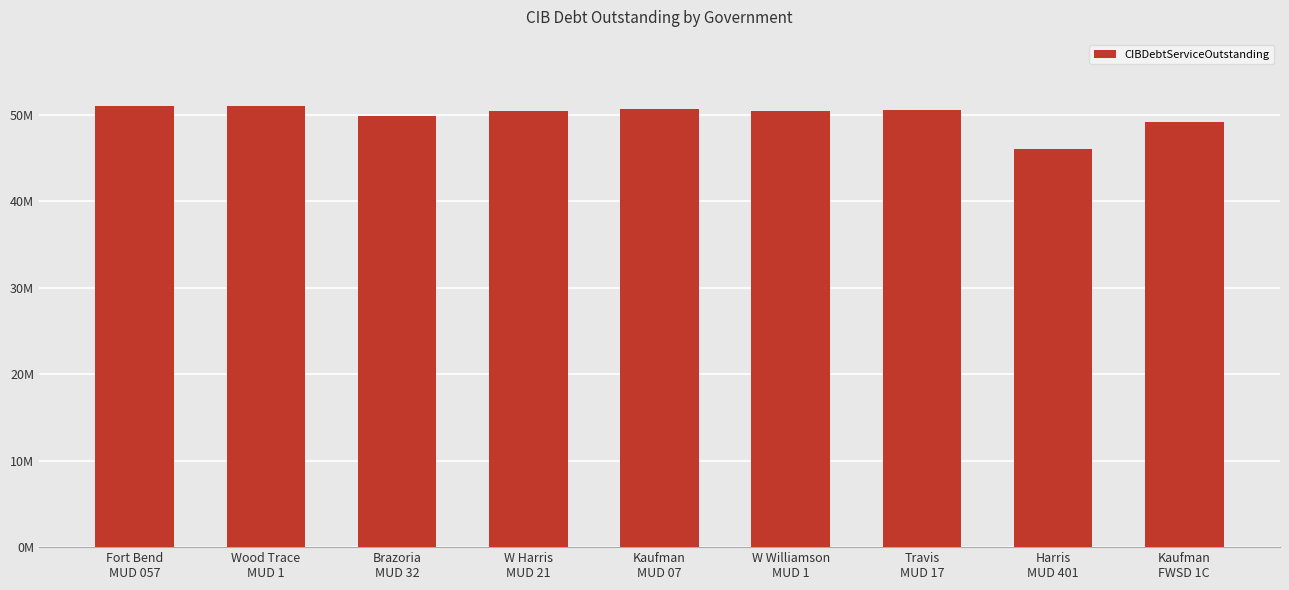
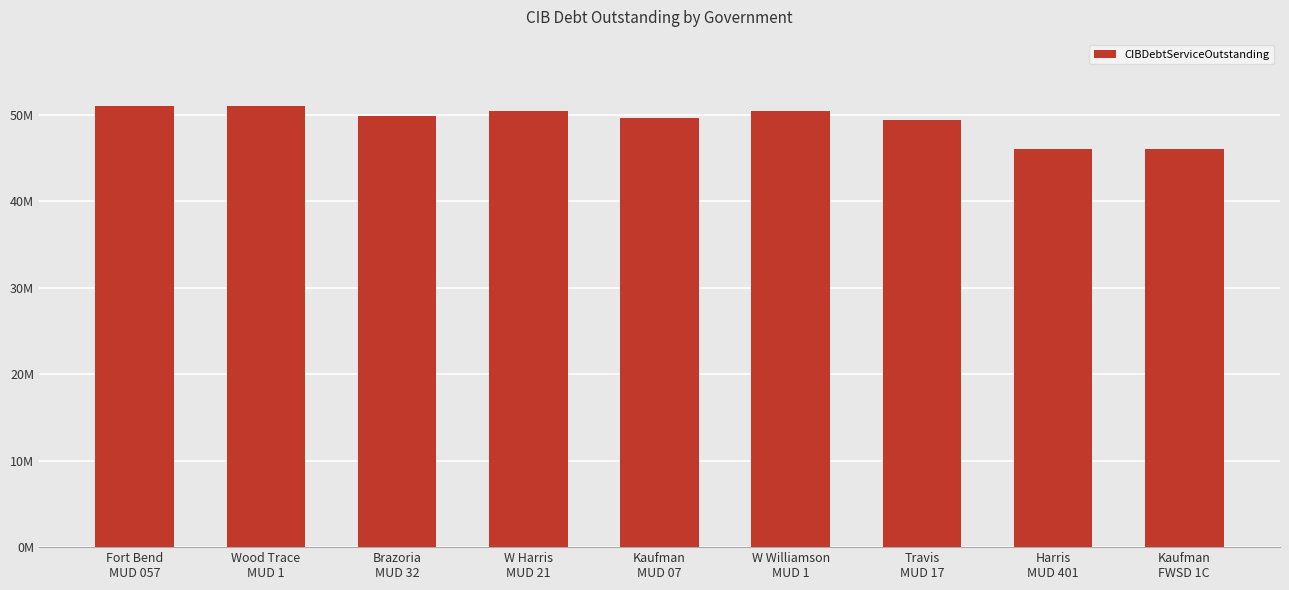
  {
    "Fort Bend MUD 057": 51000000,
    "Wood Trace MUD 1": 51000000,
    "Brazoria MUD 32": 50000000,
    "W Harris MUD 21": 50000000,
-   "Kaufman MUD 07": 51000000,
+   "Kaufman MUD 07": 50000000,
    "W Williamson MUD 1": 50000000,
-   "Travis MUD 17": 51000000,
+   "Travis MUD 17": 49000000,
    "Harris MUD 401": 46000000,
-   "Kaufman FWSD 1C": 49000000
+   "Kaufman FWSD 1C": 46000000
  }
